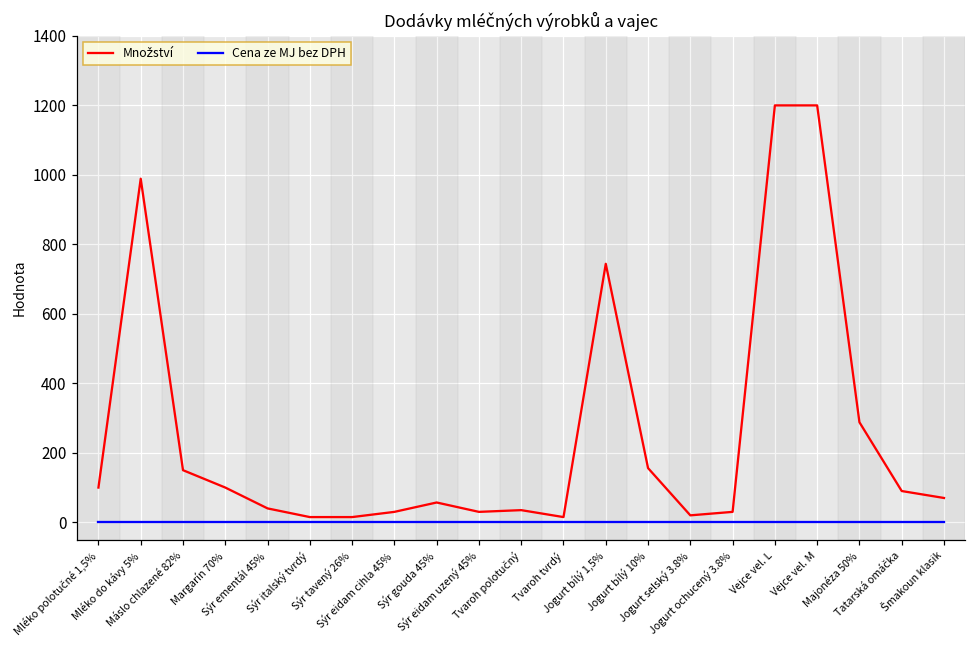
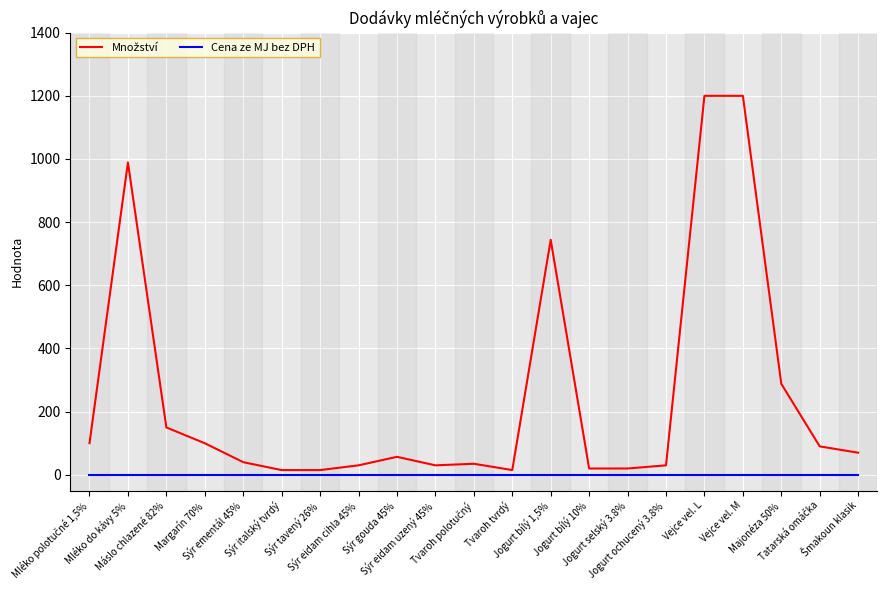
  {
    "Množství": {
      "Mléko polotučné 1,5%": 100,
      "Mléko do kávy 5%": 990,
      "Máslo chlazené 82%": 150,
      "Margarín 70%": 100,
      "Sýr ementál 45%": 40,
      "Sýr italský tvrdý": 20,
      "Sýr tavený 26%": 20,
      "Sýr eidam cihla 45%": 30,
      "Sýr gouda 45%": 60,
      "Sýr eidam uzený 45%": 30,
      "Tvaroh polotučný": 40,
      "Tvaroh tvrdý": 20,
      "Jogurt bílý 1,5%": 740,
-     "Jogurt bílý 10%": 160,
+     "Jogurt bílý 10%": 20,
      "Jogurt selský 3.8%": 20,
      "Jogurt ochucený 3.8%": 30,
      "Vejce vel. L": 1200,
      "Vejce vel. M": 1200,
      "Majonéza 50%": 290,
      "Tatarská omáčka": 90,
      "Šmakoun klasik": 70
    },
    "Cena ze MJ bez DPH": {
      "Mléko polotučné 1,5%": 0,
      "Mléko do kávy 5%": 0,
      "Máslo chlazené 82%": 0,
      "Margarín 70%": 0,
      "Sýr ementál 45%": 0,
      "Sýr italský tvrdý": 0,
      "Sýr tavený 26%": 0,
      "Sýr eidam cihla 45%": 0,
      "Sýr gouda 45%": 0,
      "Sýr eidam uzený 45%": 0,
      "Tvaroh polotučný": 0,
      "Tvaroh tvrdý": 0,
      "Jogurt bílý 1,5%": 0,
      "Jogurt bílý 10%": 0,
      "Jogurt selský 3.8%": 0,
      "Jogurt ochucený 3.8%": 0,
      "Vejce vel. L": 0,
      "Vejce vel. M": 0,
      "Majonéza 50%": 0,
      "Tatarská omáčka": 0,
      "Šmakoun klasik": 0
    }
  }
